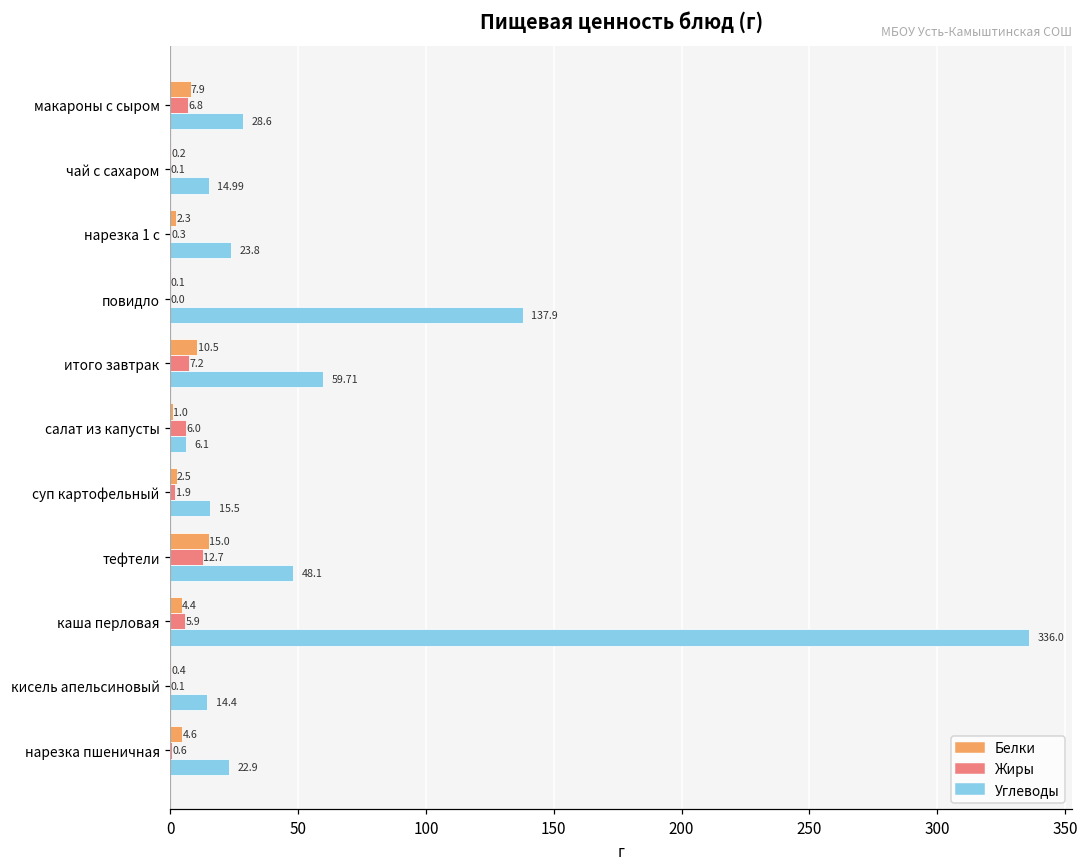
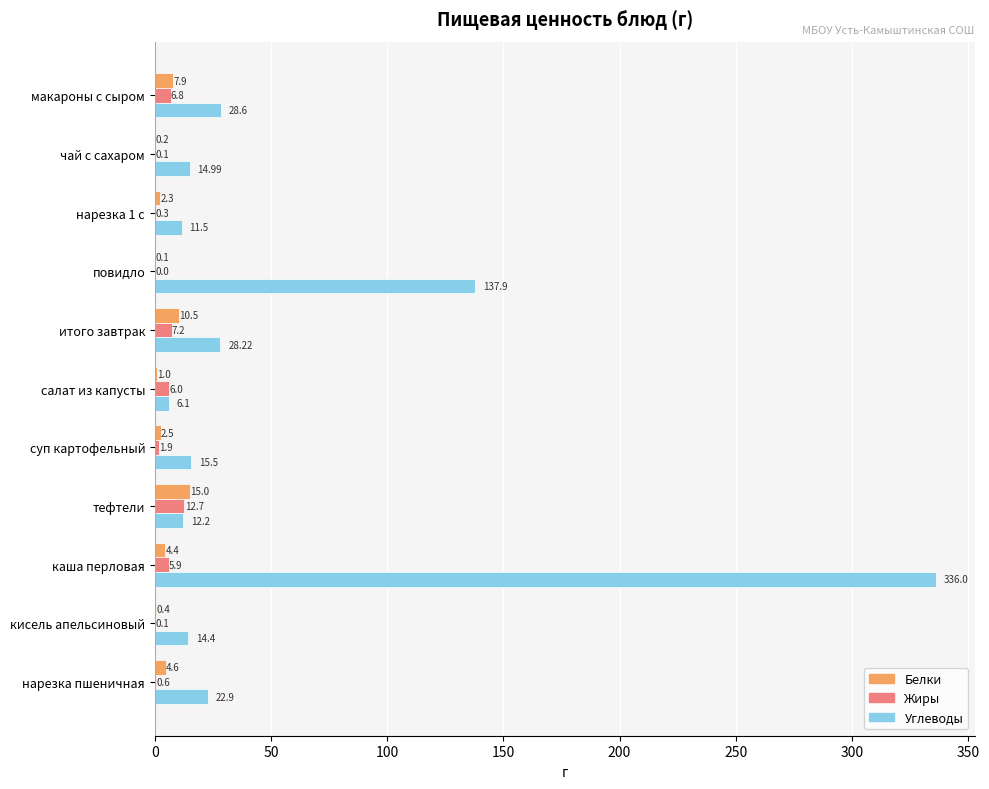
  {
    "Углеводы": {
      "макароны с сыром": 28.6,
      "чай с сахаром": 14.99,
-     "нарезка 1 с": 23.8,
+     "нарезка 1 с": 11.5,
      "повидло": 137.9,
-     "итого завтрак": 59.71,
+     "итого завтрак": 28.22,
      "салат из капусты": 6.1,
      "суп картофельный": 15.5,
-     "тефтели": 48.1,
+     "тефтели": 12.2,
      "каша перловая": 336.0,
      "кисель апельсиновый": 14.4,
      "нарезка пшеничная": 22.9
    }
  }
